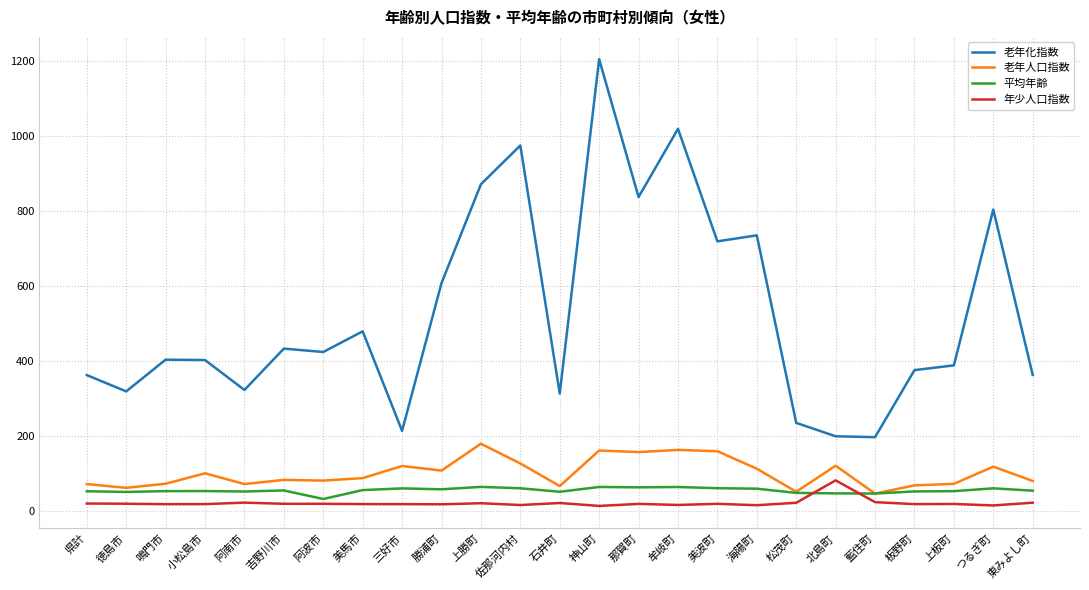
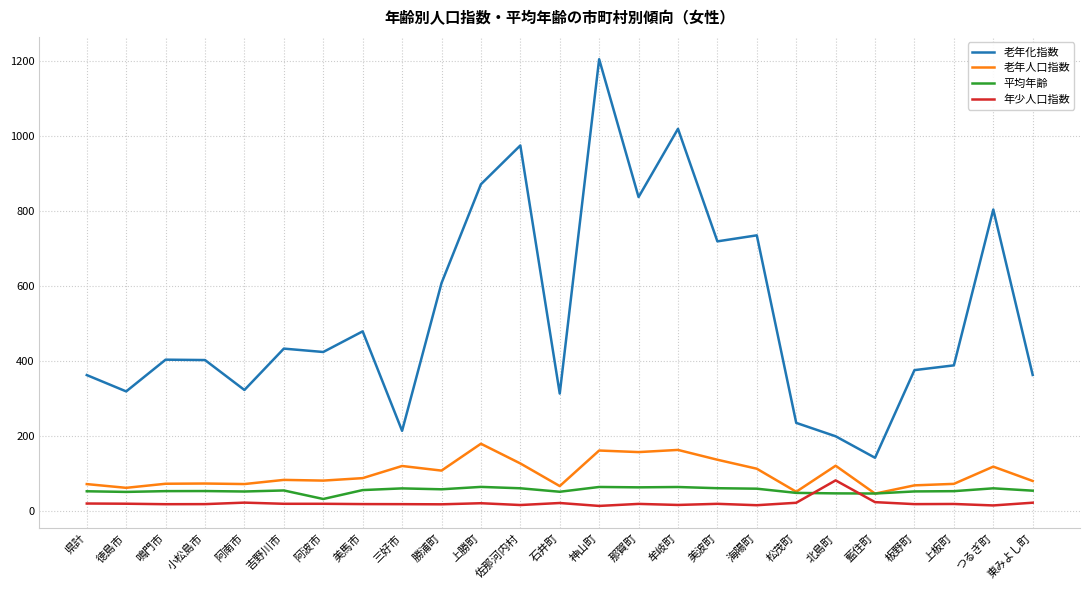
  {
    "老年化指数": {
      "県計": 360,
      "徳島市": 320,
      "鳴門市": 400,
      "小松島市": 400,
      "阿南市": 320,
      "吉野川市": 430,
      "阿波市": 420,
      "美馬市": 480,
      "三好市": 210,
      "勝浦町": 610,
      "上勝町": 870,
      "佐那河内村": 980,
      "石井町": 310,
      "神山町": 1210,
      "那賀町": 840,
      "牟岐町": 1020,
      "美波町": 720,
      "海陽町": 740,
      "松茂町": 240,
      "北島町": 200,
-     "藍住町": 200,
+     "藍住町": 140,
      "板野町": 380,
      "上板町": 390,
      "つるぎ町": 800,
      "東みよし町": 360
    },
    "老年人口指数": {
      "県計": 70,
      "徳島市": 60,
      "鳴門市": 70,
-     "小松島市": 100,
+     "小松島市": 70,
      "阿南市": 70,
      "吉野川市": 80,
      "阿波市": 80,
      "美馬市": 90,
      "三好市": 120,
      "勝浦町": 110,
      "上勝町": 180,
      "佐那河内村": 130,
      "石井町": 70,
      "神山町": 160,
      "那賀町": 160,
      "牟岐町": 160,
-     "美波町": 160,
+     "美波町": 140,
      "海陽町": 110,
      "北島町": 120,
      "板野町": 70,
      "上板町": 70,
      "つるぎ町": 120,
      "東みよし町": 80
    },
    "平均年齢": {
      "県計": 50,
      "徳島市": 50,
      "鳴門市": 50,
      "小松島市": 50,
      "阿南市": 50,
      "吉野川市": 50,
      "阿波市": 30,
      "美馬市": 60,
      "三好市": 60,
      "勝浦町": 60,
      "上勝町": 60,
      "佐那河内村": 60,
      "石井町": 50,
      "神山町": 60,
      "那賀町": 60,
      "牟岐町": 60,
      "美波町": 60,
      "海陽町": 60,
      "北島町": 50,
      "板野町": 50,
      "上板町": 50,
      "つるぎ町": 60,
      "東みよし町": 50
    },
    "年少人口指数": {
      "県計": 20,
      "徳島市": 20,
      "鳴門市": 20,
      "小松島市": 20,
      "阿南市": 20,
      "吉野川市": 20,
      "阿波市": 20,
      "美馬市": 20,
      "三好市": 20,
      "勝浦町": 20,
      "上勝町": 20,
      "佐那河内村": 20,
      "石井町": 20,
      "神山町": 10,
      "那賀町": 20,
      "牟岐町": 20,
      "美波町": 20,
      "海陽町": 20,
      "松茂町": 20,
      "北島町": 80,
      "藍住町": 20,
      "板野町": 20,
      "上板町": 20,
      "つるぎ町": 10,
      "東みよし町": 20
    }
  }
